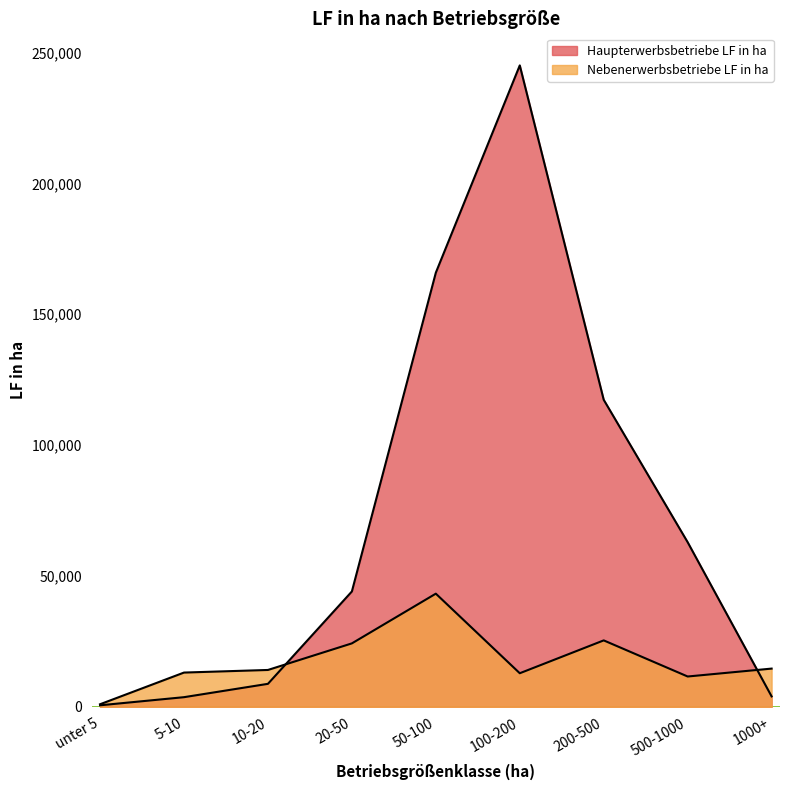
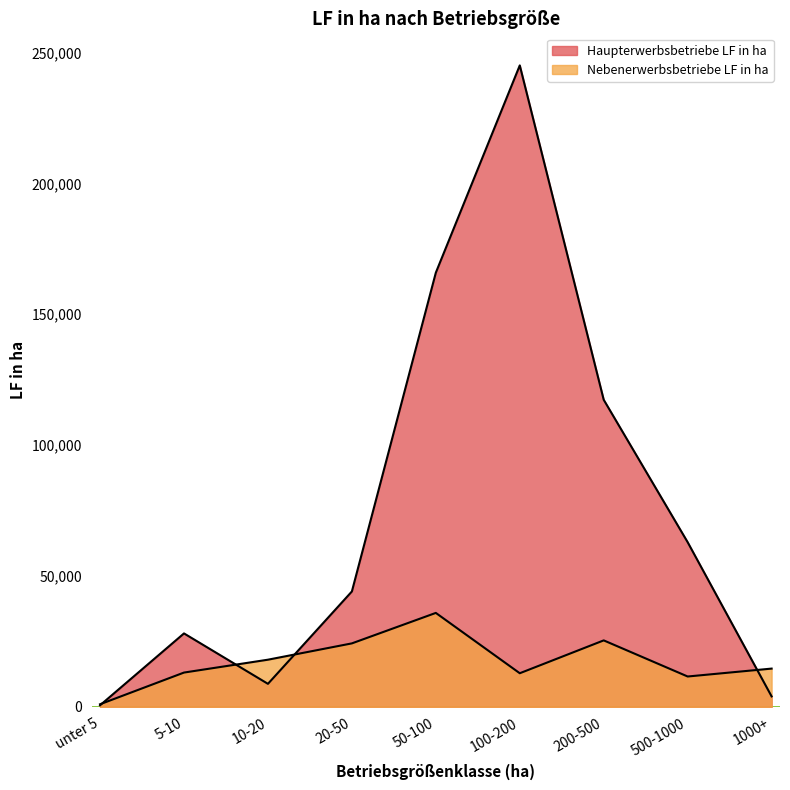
  {
    "Haupterwerbsbetriebe LF in ha": {
-     "5-10": "4,000",
+     "5-10": "28,000",
      "10-20": "9,000",
      "20-50": "44,000",
      "50-100": "166,000",
      "100-200": "245,000",
      "200-500": "117,000",
      "500-1000": "63,000",
      "1000+": "4,000"
    },
    "Nebenerwerbsbetriebe LF in ha": {
      "5-10": "13,000",
-     "10-20": "14,000",
+     "10-20": "18,000",
      "20-50": "24,000",
-     "50-100": "43,000",
+     "50-100": "36,000",
      "100-200": "13,000",
      "200-500": "25,000",
      "500-1000": "12,000",
      "1000+": "15,000"
    }
  }
